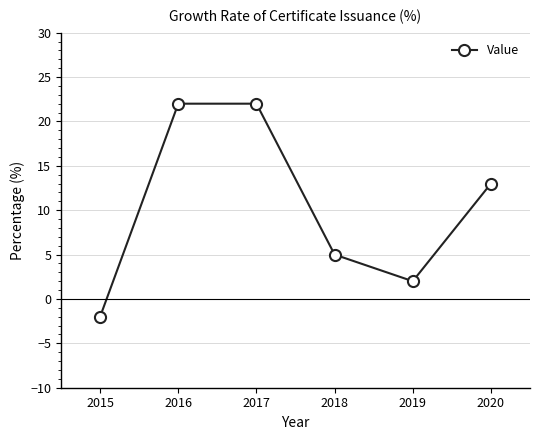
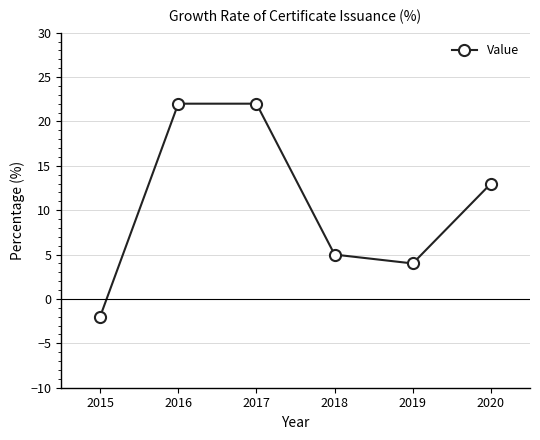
  {
    "2015": -2,
    "2016": 22,
    "2017": 22,
    "2018": 5,
-   "2019": 2,
+   "2019": 4,
    "2020": 13
  }
